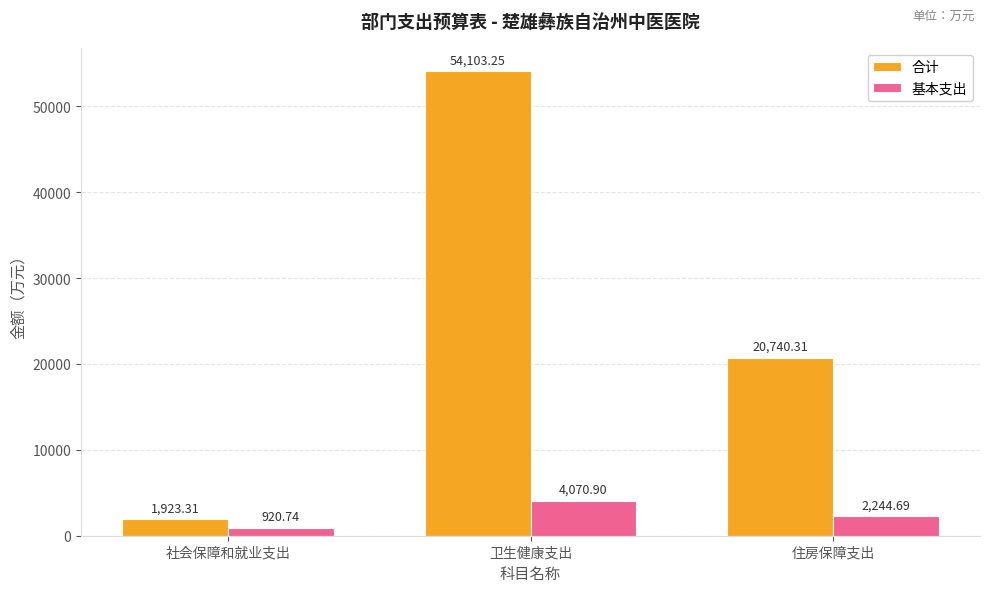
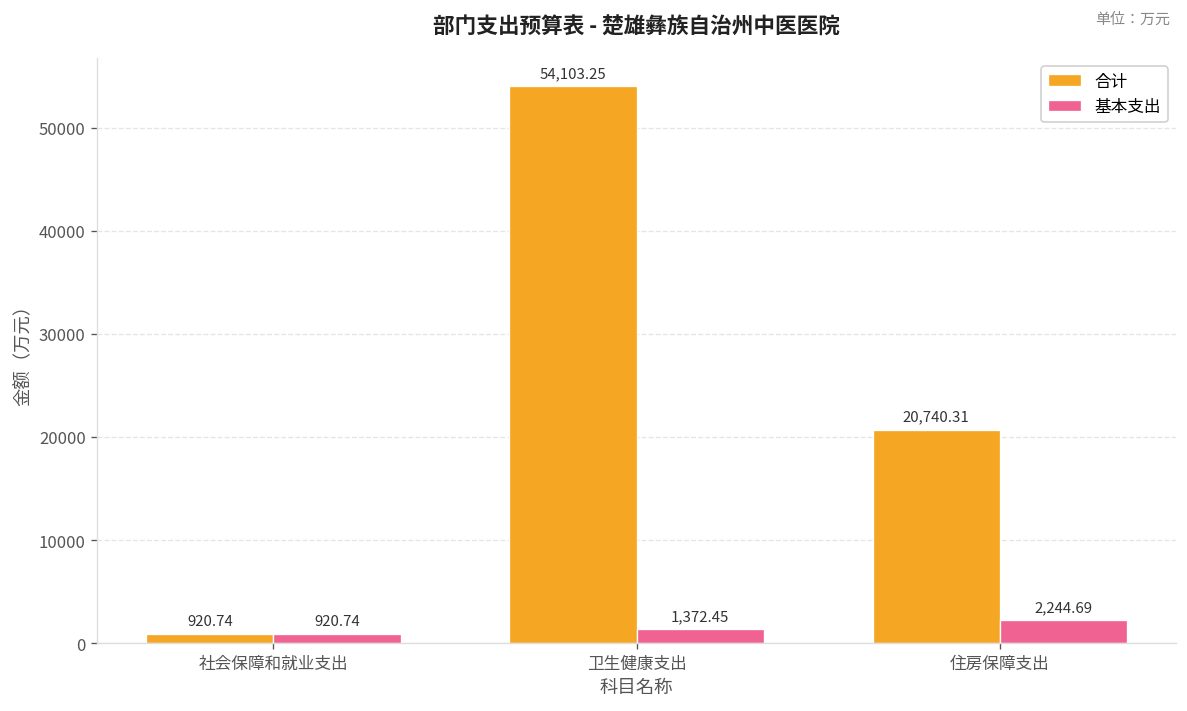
  {
    "合计": {
-     "社会保障和就业支出": "1,923.31",
+     "社会保障和就业支出": "920.74",
      "卫生健康支出": "54,103.25",
      "住房保障支出": "20,740.31"
    },
    "基本支出": {
      "社会保障和就业支出": "920.74",
-     "卫生健康支出": "4,070.90",
+     "卫生健康支出": "1,372.45",
      "住房保障支出": "2,244.69"
    }
  }
